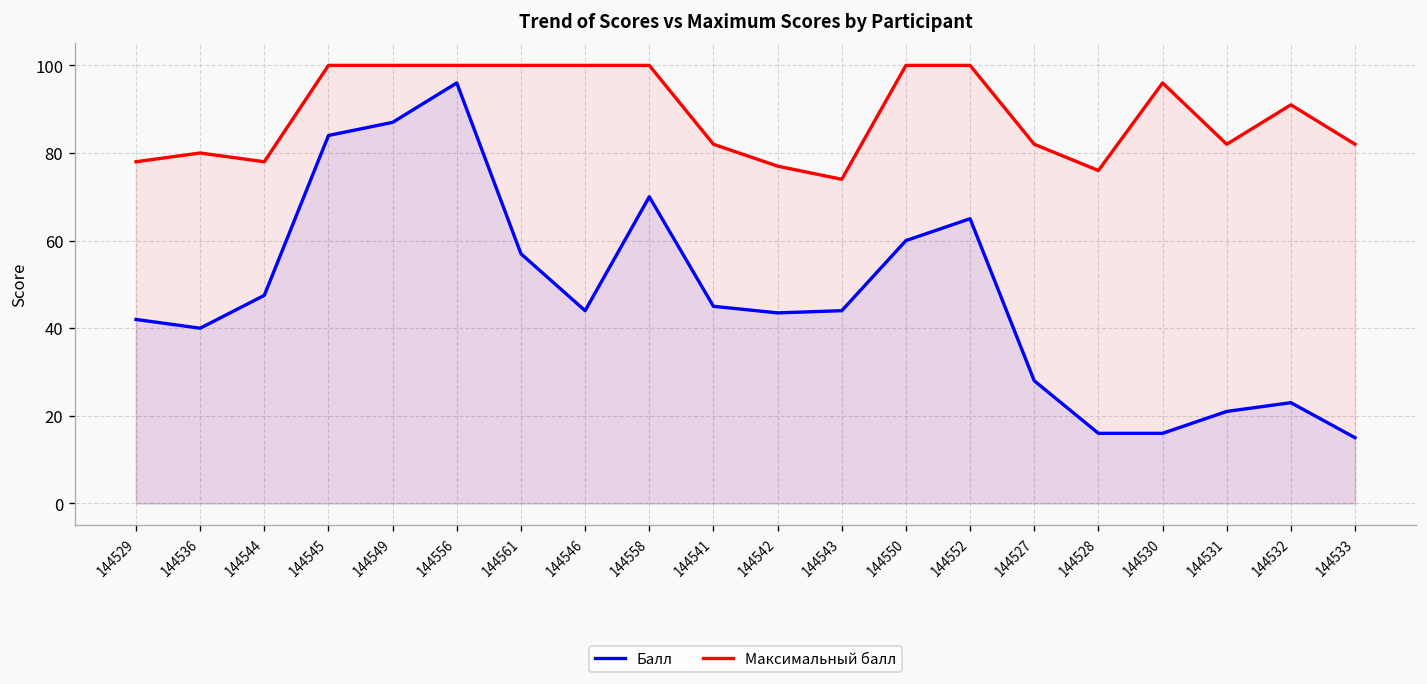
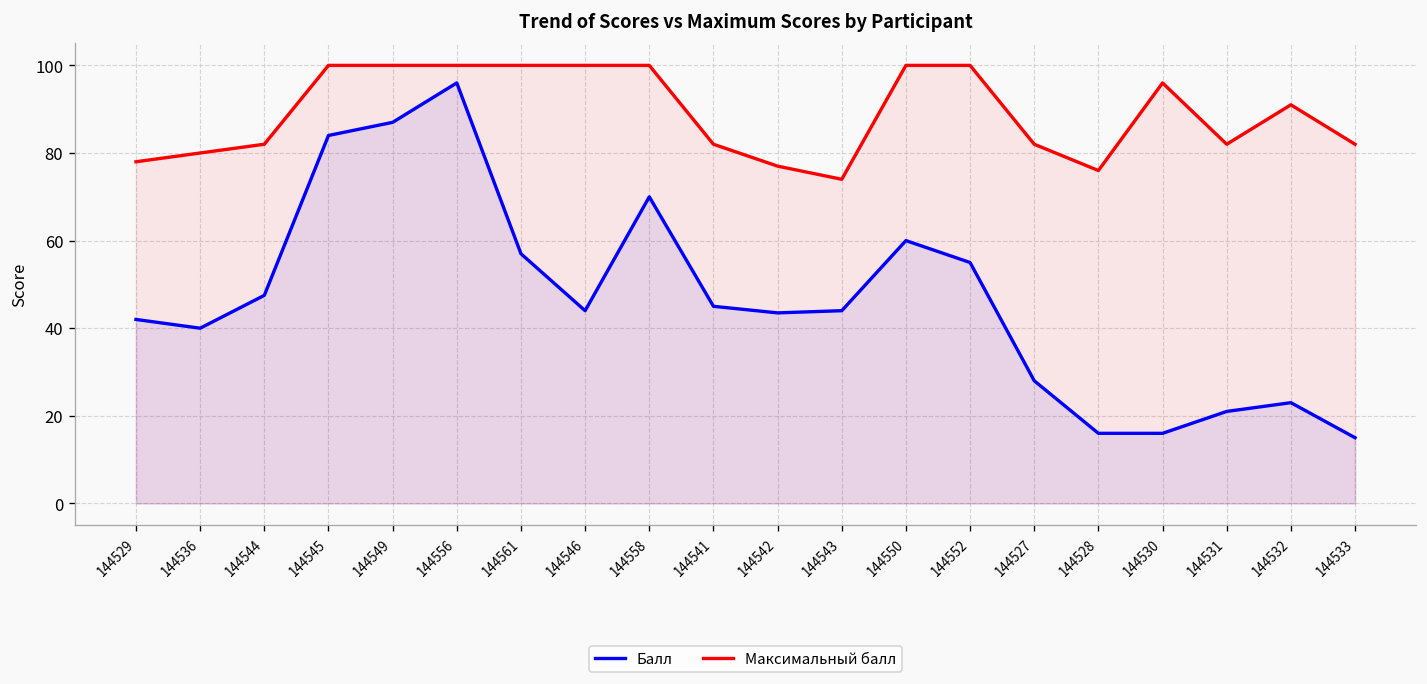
  {
    "Балл": {
      "144529": 42,
      "144536": 40,
      "144544": 48,
      "144545": 84,
      "144549": 87,
      "144556": 96,
      "144561": 57,
      "144546": 44,
      "144558": 70,
      "144541": 45,
      "144542": 44,
      "144543": 44,
      "144550": 60,
-     "144552": 65,
+     "144552": 55,
      "144527": 28,
      "144528": 16,
      "144530": 16,
      "144531": 21,
      "144532": 23,
      "144533": 15
    },
    "Максимальный балл": {
      "144529": 78,
      "144536": 80,
-     "144544": 78,
+     "144544": 82,
      "144545": 100,
      "144549": 100,
      "144556": 100,
      "144561": 100,
      "144546": 100,
      "144558": 100,
      "144541": 82,
      "144542": 77,
      "144543": 74,
      "144550": 100,
      "144552": 100,
      "144527": 82,
      "144528": 76,
      "144530": 96,
      "144531": 82,
      "144532": 91,
      "144533": 82
    }
  }
